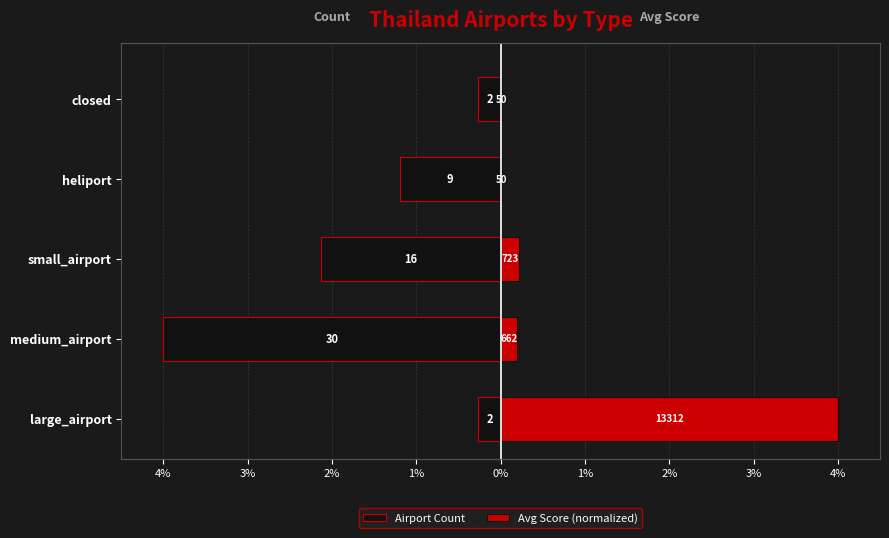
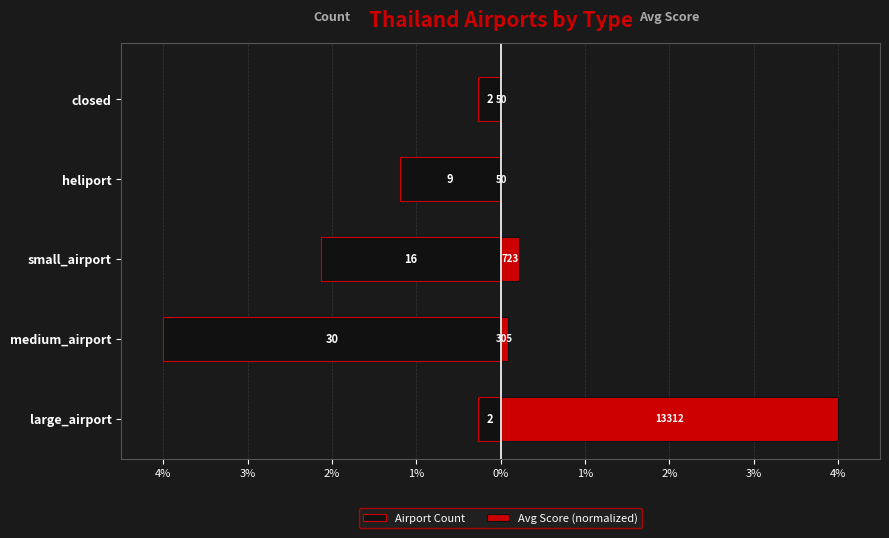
  {
    "Avg Score (normalized)": {
-     "medium_airport": 662
+     "medium_airport": 305
    }
  }
